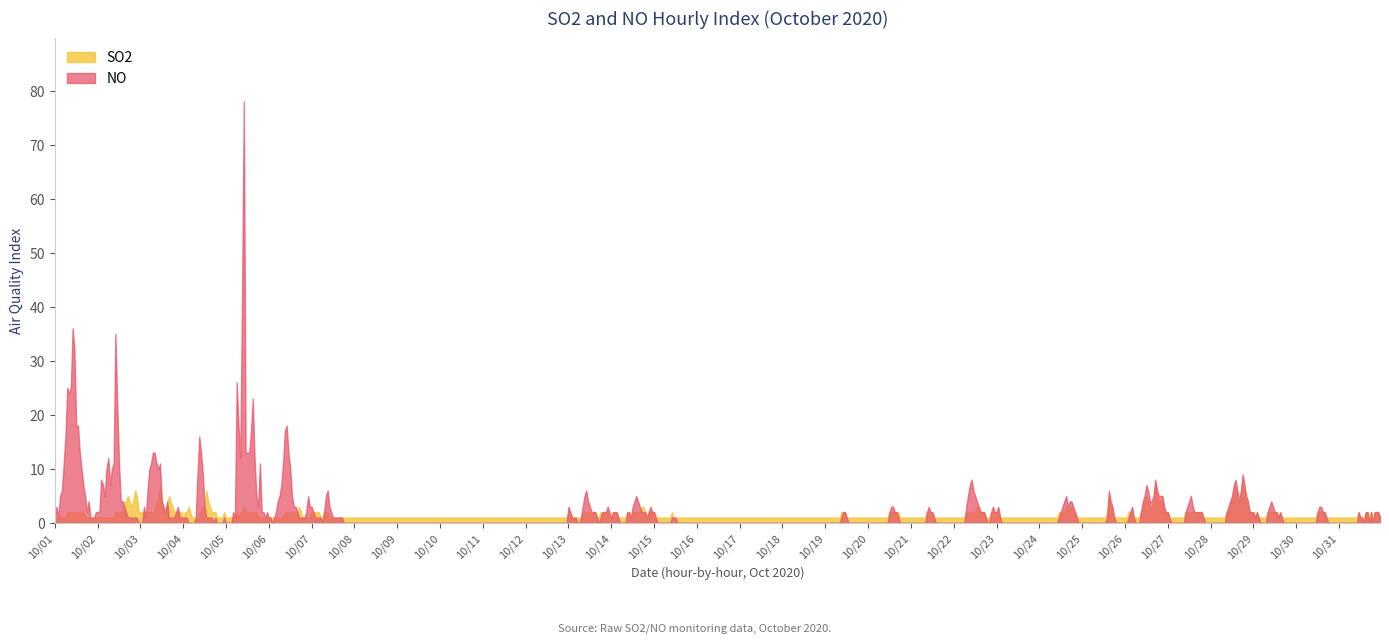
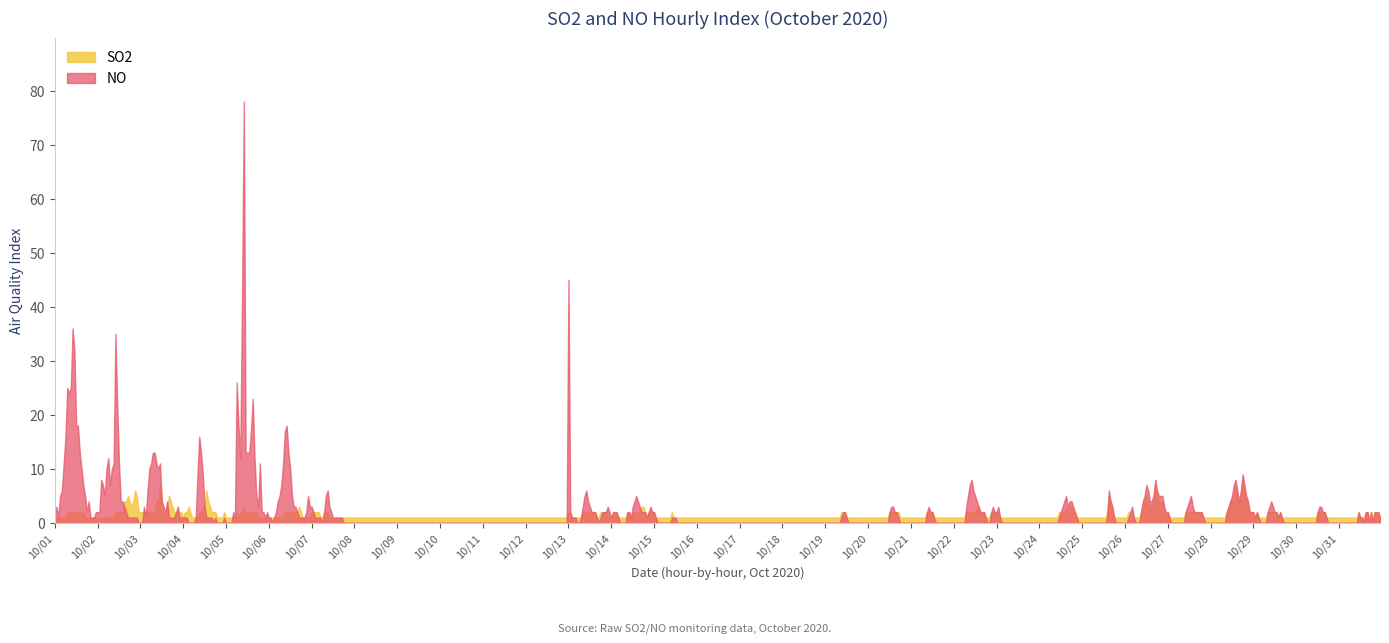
  {
    "SO2": {
      "10/02": 1,
      "10/03": 2,
      "10/08": 1,
      "10/09": 1,
      "10/10": 1,
      "10/11": 1,
      "10/12": 1,
      "10/16": 1,
      "10/17": 1,
      "10/18": 1,
      "10/19": 1,
      "10/20": 1,
      "10/21": 1,
      "10/22": 1,
      "10/24": 1,
      "10/25": 1,
      "10/26": 1,
      "10/28": 1,
      "10/30": 1,
      "10/31": 1
    },
    "NO": {
      "10/02": 2,
      "10/03": 0,
      "10/05": 0,
      "10/07": 3,
      "10/08": 0,
      "10/09": 0,
      "10/10": 0,
      "10/11": 0,
      "10/12": 0,
-     "10/13": 3,
+     "10/13": 45,
      "10/16": 0,
      "10/17": 0,
      "10/18": 0,
      "10/19": 0,
      "10/20": 0,
      "10/21": 0,
      "10/22": 0,
      "10/24": 0,
      "10/25": 0,
      "10/26": 0,
      "10/28": 0,
      "10/30": 0,
      "10/31": 0
    }
  }
